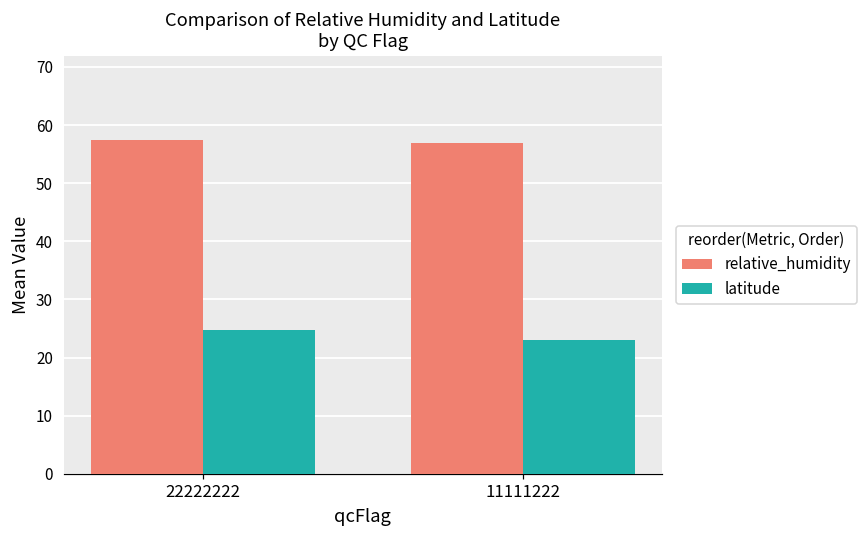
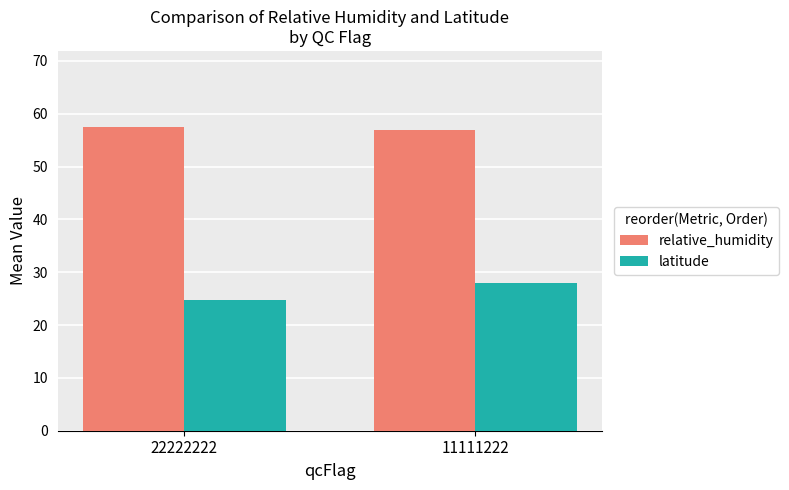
  {
    "relative_humidity": {
      "22222222": 58,
      "11111222": 57
    },
    "latitude": {
      "22222222": 25,
-     "11111222": 23
+     "11111222": 28
    }
  }
